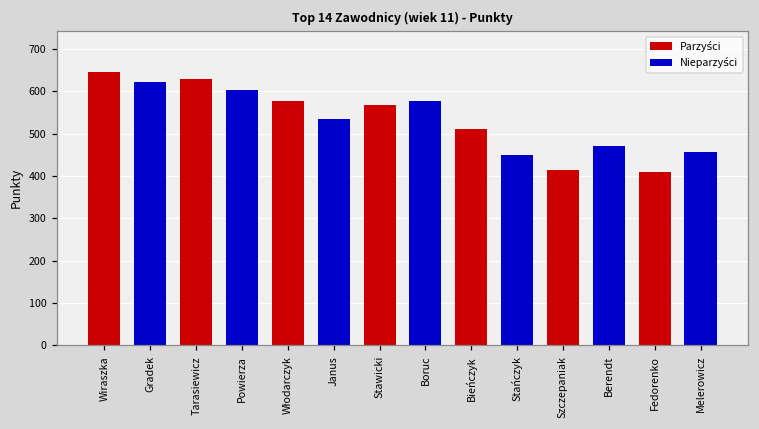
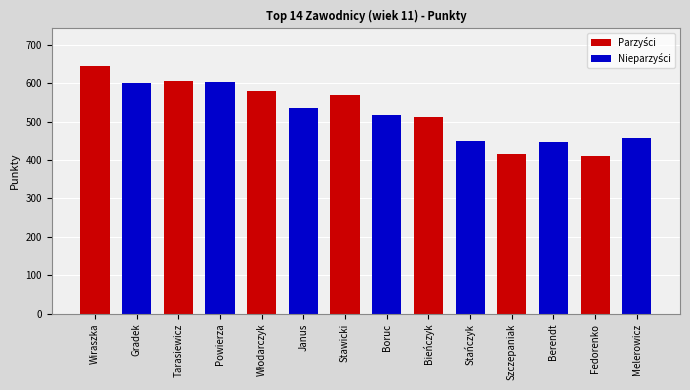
  {
    "Parzyści": {
      "Wiraszka": 650,
-     "Tarasiewicz": 630,
+     "Tarasiewicz": 610,
      "Włodarczyk": 580,
      "Stawicki": 570,
      "Bieńczyk": 510,
      "Szczepaniak": 420,
      "Fedorenko": 410
    },
    "Nieparzyści": {
-     "Gradek": 620,
+     "Gradek": 600,
      "Powierza": 600,
      "Janus": 540,
-     "Boruc": 580,
+     "Boruc": 520,
      "Stańczyk": 450,
-     "Berendt": 470,
+     "Berendt": 450,
      "Melerowicz": 460
    }
  }
